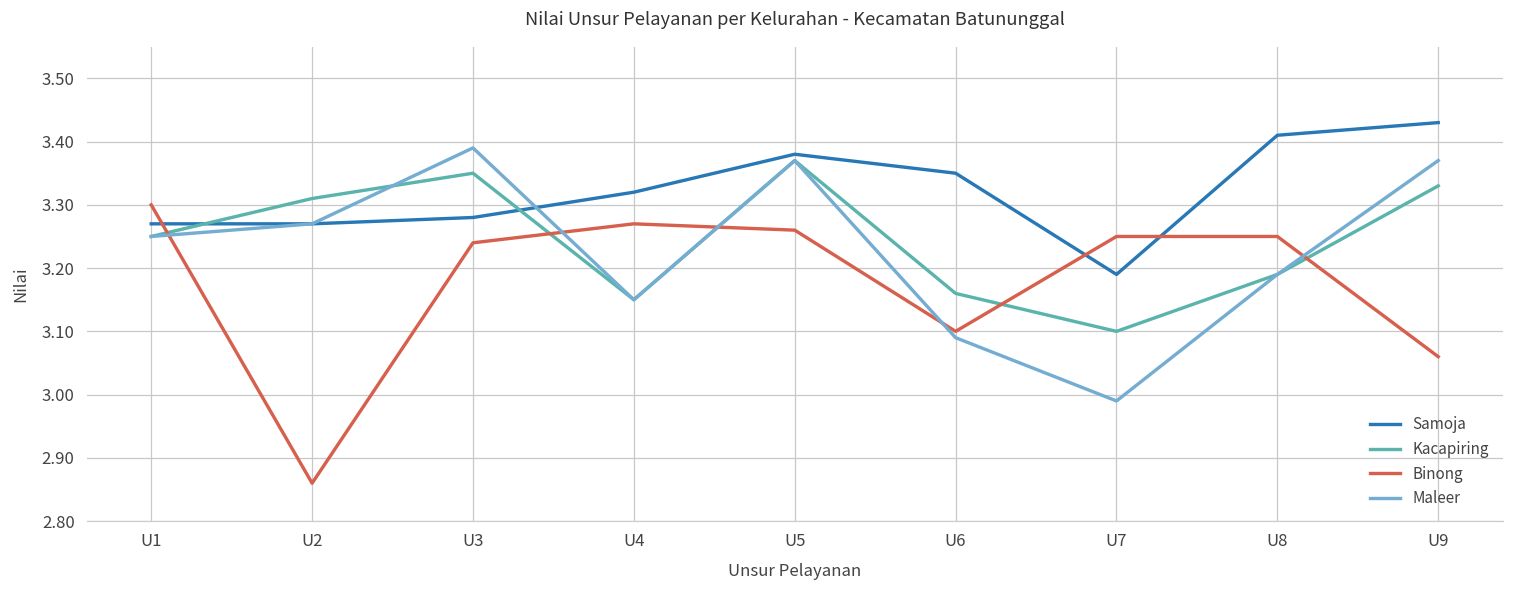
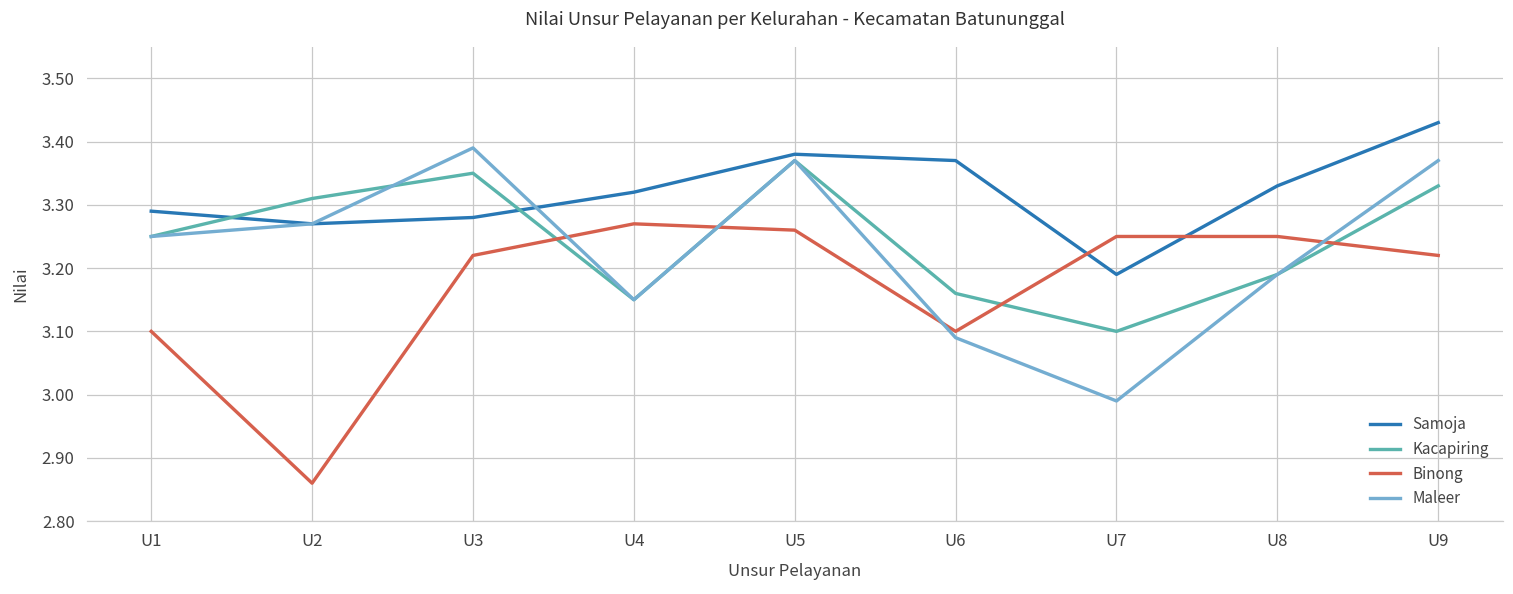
  {
    "Samoja": {
-     "U1": 3.27,
+     "U1": 3.29,
      "U3": 3.28,
      "U4": 3.32,
      "U5": 3.38,
-     "U6": 3.35,
+     "U6": 3.37,
      "U7": 3.19,
-     "U8": 3.41,
+     "U8": 3.33,
      "U9": 3.43
    },
    "Binong": {
-     "U1": 3.3,
+     "U1": 3.1,
      "U2": 2.86,
-     "U3": 3.24,
+     "U3": 3.22,
      "U4": 3.27,
      "U5": 3.26,
      "U6": 3.10,
      "U7": 3.25,
      "U8": 3.25,
-     "U9": 3.06
+     "U9": 3.22
    }
  }
